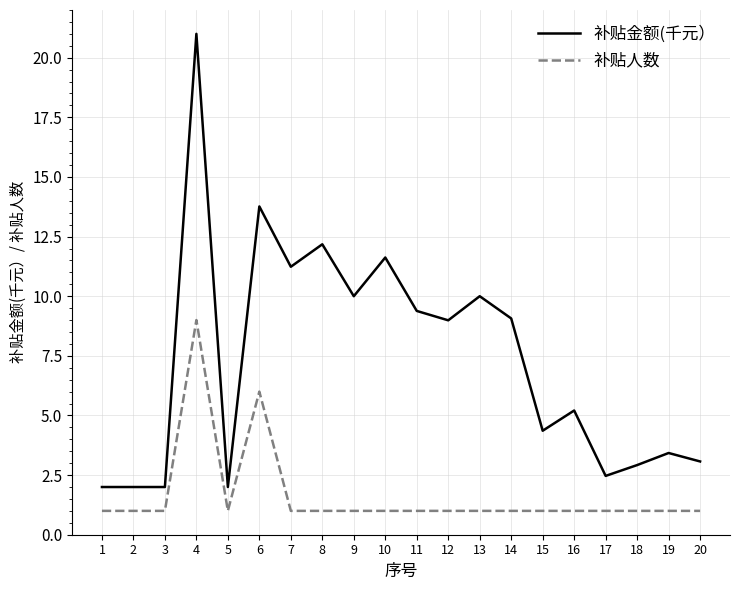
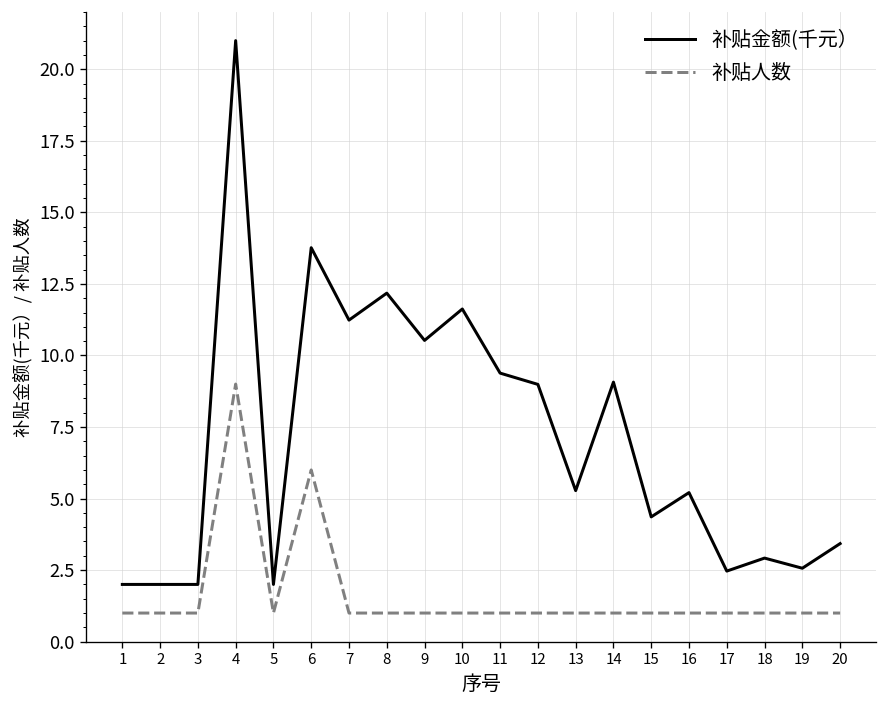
  {
    "补贴金额(千元）": {
      "1": 2.0,
      "2": 2.0,
      "3": 2.0,
      "4": 21.0,
      "5": 2.0,
      "6": 13.8,
      "7": 11.2,
      "8": 12.2,
-     "9": 10.0,
+     "9": 10.5,
      "10": 11.6,
      "11": 9.4,
      "12": 9.0,
-     "13": 10.0,
+     "13": 5.3,
      "14": 9.1,
      "15": 4.4,
      "16": 5.2,
      "17": 2.5,
      "18": 2.9,
-     "19": 3.4,
-     "20": 3.1
+     "19": 2.6,
+     "20": 3.4
    },
    "补贴人数": {
      "1": 1.0,
      "2": 1.0,
      "3": 1.0,
      "4": 9.0,
      "5": 1.0,
      "6": 6.0,
      "7": 1.0,
      "8": 1.0,
      "9": 1.0,
      "10": 1.0,
      "11": 1.0,
      "12": 1.0,
      "13": 1.0,
      "14": 1.0,
      "15": 1.0,
      "16": 1.0,
      "17": 1.0,
      "18": 1.0,
      "19": 1.0,
      "20": 1.0
    }
  }
